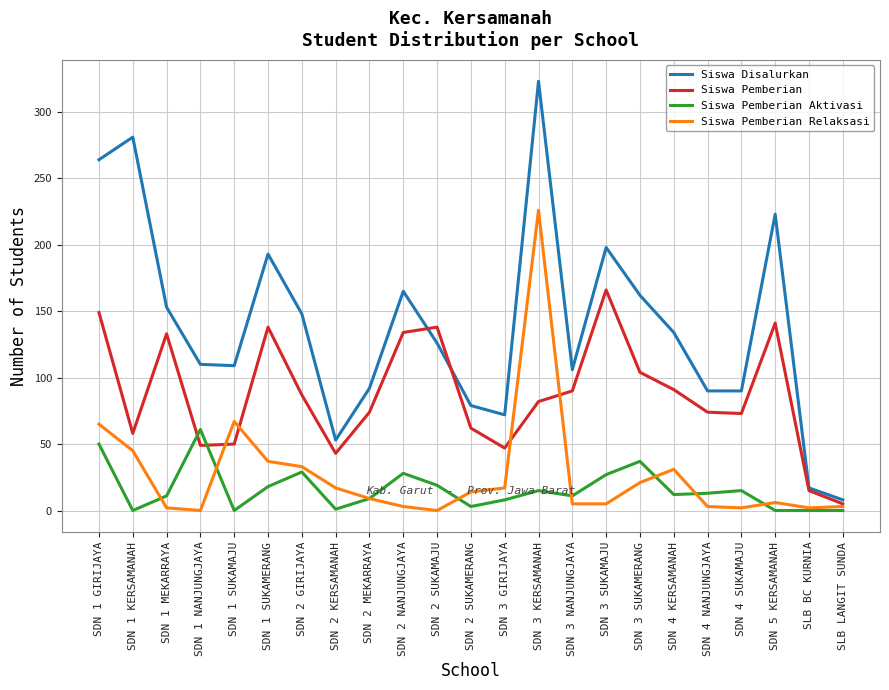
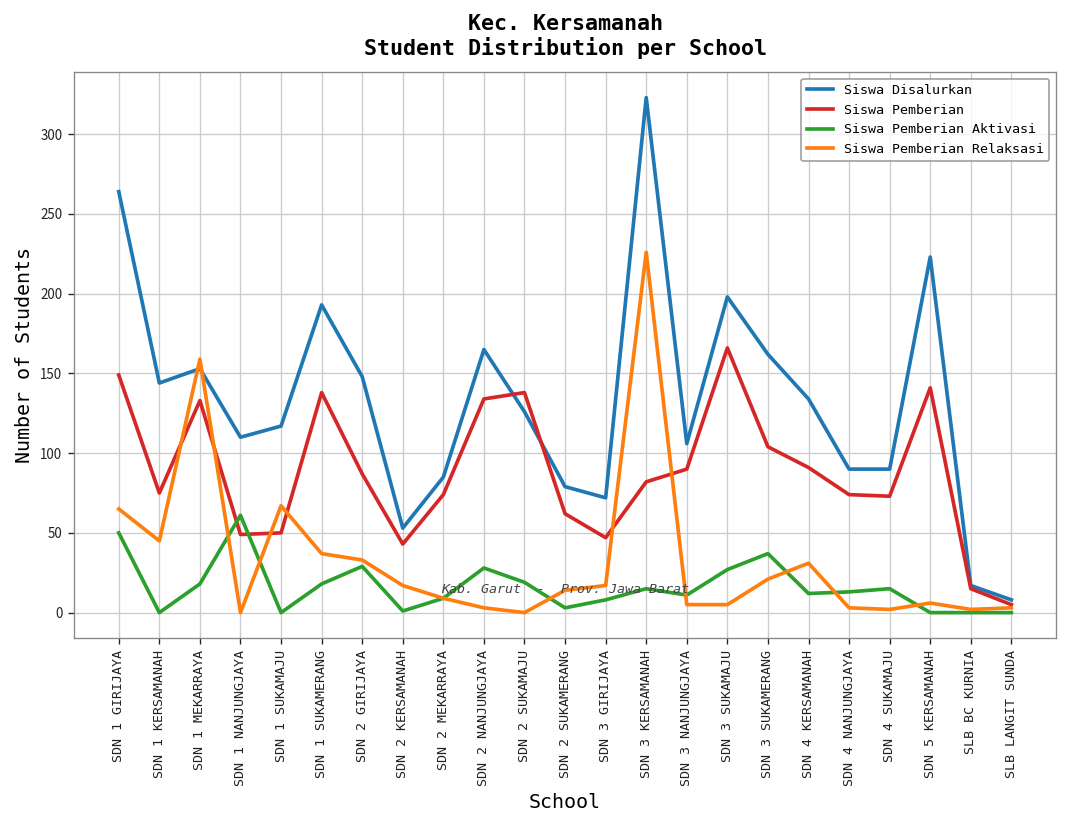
  {
    "Siswa Disalurkan": {
      "SDN 1 GIRIJAYA": 264,
-     "SDN 1 KERSAMANAH": 281,
+     "SDN 1 KERSAMANAH": 144,
      "SDN 1 MEKARRAYA": 153,
      "SDN 1 NANJUNGJAYA": 110,
-     "SDN 1 SUKAMAJU": 109,
+     "SDN 1 SUKAMAJU": 117,
      "SDN 1 SUKAMERANG": 193,
      "SDN 2 GIRIJAYA": 148,
      "SDN 2 KERSAMANAH": 53,
-     "SDN 2 MEKARRAYA": 92,
+     "SDN 2 MEKARRAYA": 85,
      "SDN 2 NANJUNGJAYA": 165,
      "SDN 2 SUKAMAJU": 126,
      "SDN 2 SUKAMERANG": 79,
      "SDN 3 GIRIJAYA": 72,
      "SDN 3 KERSAMANAH": 323,
      "SDN 3 NANJUNGJAYA": 106,
      "SDN 3 SUKAMAJU": 198,
      "SDN 3 SUKAMERANG": 162,
      "SDN 4 KERSAMANAH": 134,
      "SDN 4 NANJUNGJAYA": 90,
      "SDN 4 SUKAMAJU": 90,
      "SDN 5 KERSAMANAH": 223,
      "SLB BC KURNIA": 17,
      "SLB LANGIT SUNDA": 8
    },
    "Siswa Pemberian": {
      "SDN 1 GIRIJAYA": 149,
-     "SDN 1 KERSAMANAH": 58,
+     "SDN 1 KERSAMANAH": 75,
      "SDN 1 MEKARRAYA": 133,
      "SDN 1 NANJUNGJAYA": 49,
      "SDN 1 SUKAMAJU": 50,
      "SDN 1 SUKAMERANG": 138,
      "SDN 2 GIRIJAYA": 87,
      "SDN 2 KERSAMANAH": 43,
      "SDN 2 MEKARRAYA": 74,
      "SDN 2 NANJUNGJAYA": 134,
      "SDN 2 SUKAMAJU": 138,
      "SDN 2 SUKAMERANG": 62,
      "SDN 3 GIRIJAYA": 47,
      "SDN 3 KERSAMANAH": 82,
      "SDN 3 NANJUNGJAYA": 90,
      "SDN 3 SUKAMAJU": 166,
      "SDN 3 SUKAMERANG": 104,
      "SDN 4 KERSAMANAH": 91,
      "SDN 4 NANJUNGJAYA": 74,
      "SDN 4 SUKAMAJU": 73,
      "SDN 5 KERSAMANAH": 141,
      "SLB BC KURNIA": 15,
      "SLB LANGIT SUNDA": 5
    },
    "Siswa Pemberian Aktivasi": {
      "SDN 1 GIRIJAYA": 50,
      "SDN 1 KERSAMANAH": 0,
-     "SDN 1 MEKARRAYA": 11,
+     "SDN 1 MEKARRAYA": 18,
      "SDN 1 NANJUNGJAYA": 61,
      "SDN 1 SUKAMAJU": 0,
      "SDN 1 SUKAMERANG": 18,
      "SDN 2 GIRIJAYA": 29,
      "SDN 2 KERSAMANAH": 1,
      "SDN 2 NANJUNGJAYA": 28,
      "SDN 2 SUKAMAJU": 19,
      "SDN 2 SUKAMERANG": 3,
      "SDN 3 GIRIJAYA": 8,
      "SDN 3 KERSAMANAH": 15,
      "SDN 3 NANJUNGJAYA": 11,
      "SDN 3 SUKAMAJU": 27,
      "SDN 3 SUKAMERANG": 37,
      "SDN 4 KERSAMANAH": 12,
      "SDN 4 NANJUNGJAYA": 13,
      "SDN 4 SUKAMAJU": 15,
      "SDN 5 KERSAMANAH": 0,
      "SLB BC KURNIA": 0,
      "SLB LANGIT SUNDA": 0
    },
    "Siswa Pemberian Relaksasi": {
      "SDN 1 GIRIJAYA": 65,
      "SDN 1 KERSAMANAH": 45,
-     "SDN 1 MEKARRAYA": 2,
+     "SDN 1 MEKARRAYA": 159,
      "SDN 1 NANJUNGJAYA": 0,
      "SDN 1 SUKAMAJU": 67,
      "SDN 1 SUKAMERANG": 37,
      "SDN 2 GIRIJAYA": 33,
      "SDN 2 KERSAMANAH": 17,
      "SDN 2 NANJUNGJAYA": 3,
      "SDN 2 SUKAMAJU": 0,
      "SDN 2 SUKAMERANG": 14,
      "SDN 3 GIRIJAYA": 17,
      "SDN 3 KERSAMANAH": 226,
      "SDN 3 NANJUNGJAYA": 5,
      "SDN 3 SUKAMAJU": 5,
      "SDN 3 SUKAMERANG": 21,
      "SDN 4 KERSAMANAH": 31,
      "SDN 4 NANJUNGJAYA": 3,
      "SDN 4 SUKAMAJU": 2,
      "SDN 5 KERSAMANAH": 6,
      "SLB BC KURNIA": 2,
      "SLB LANGIT SUNDA": 3
    }
  }
